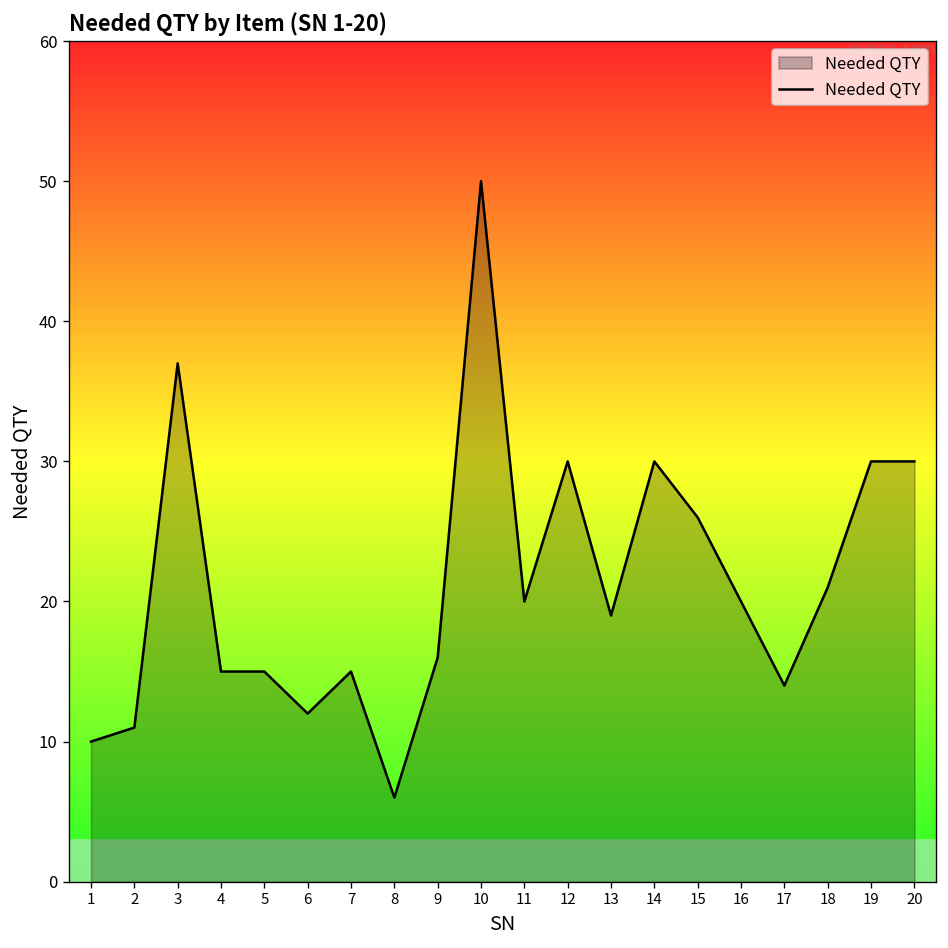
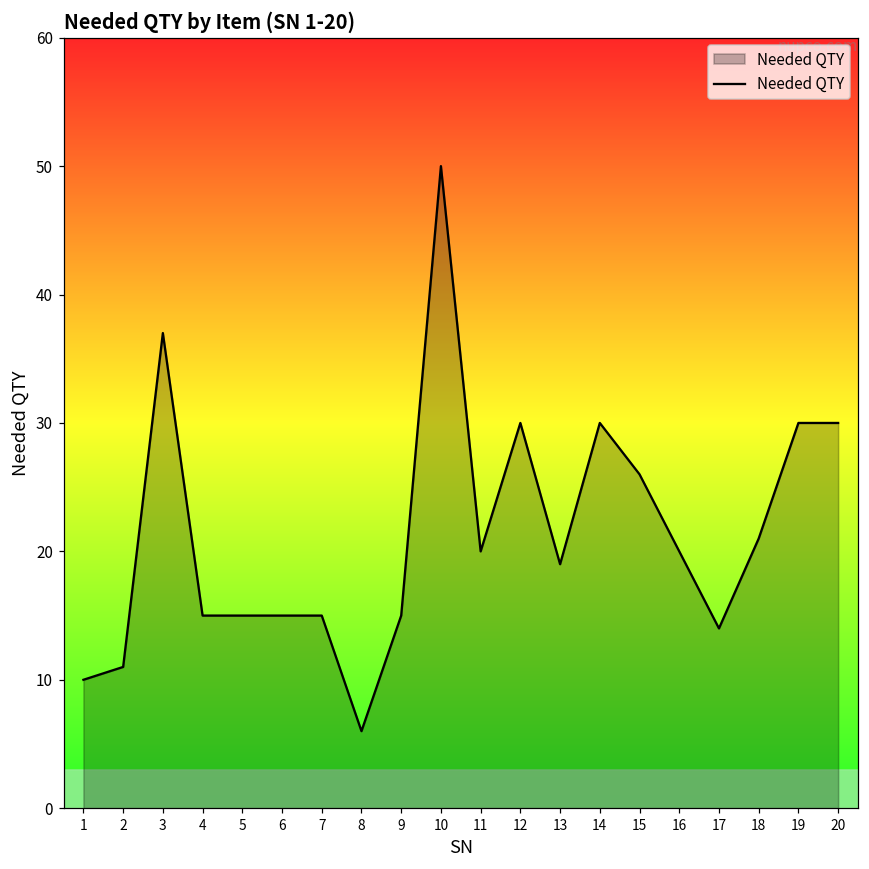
  {
    "1": 10,
    "2": 11,
    "3": 37,
    "4": 15,
    "5": 15,
-   "6": 12,
+   "6": 15,
    "7": 15,
    "8": 6,
-   "9": 16,
+   "9": 15,
    "10": 50,
    "11": 20,
    "12": 30,
    "13": 19,
    "14": 30,
    "15": 26,
    "16": 20,
    "17": 14,
    "18": 21,
    "19": 30,
    "20": 30
  }
